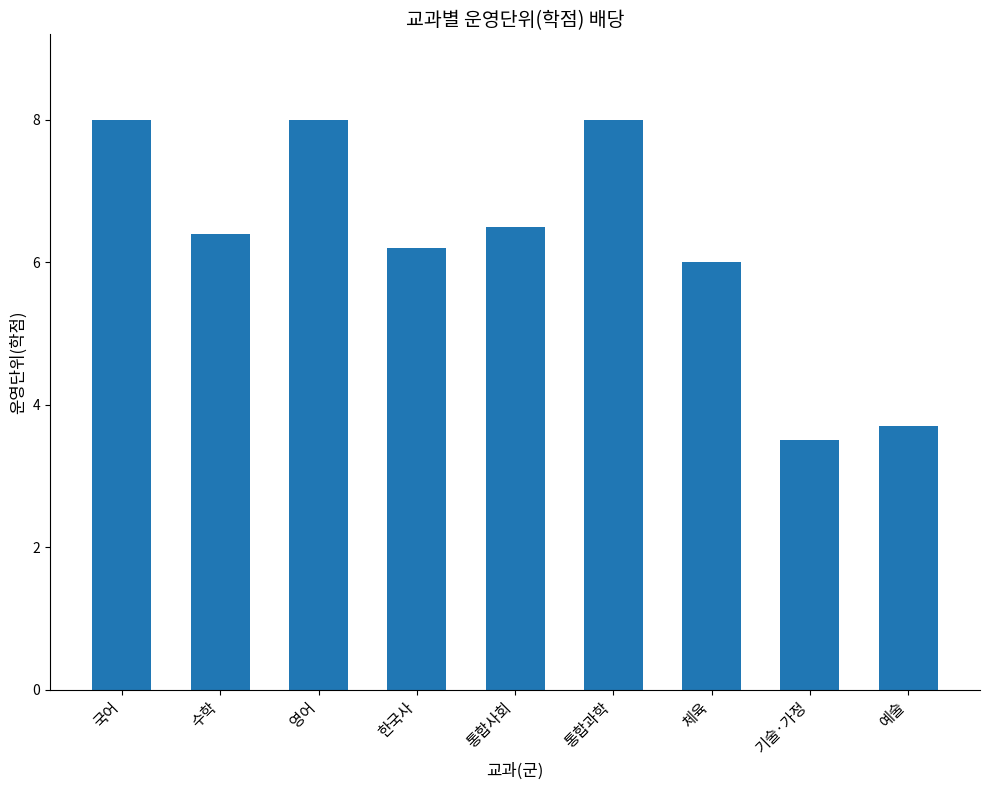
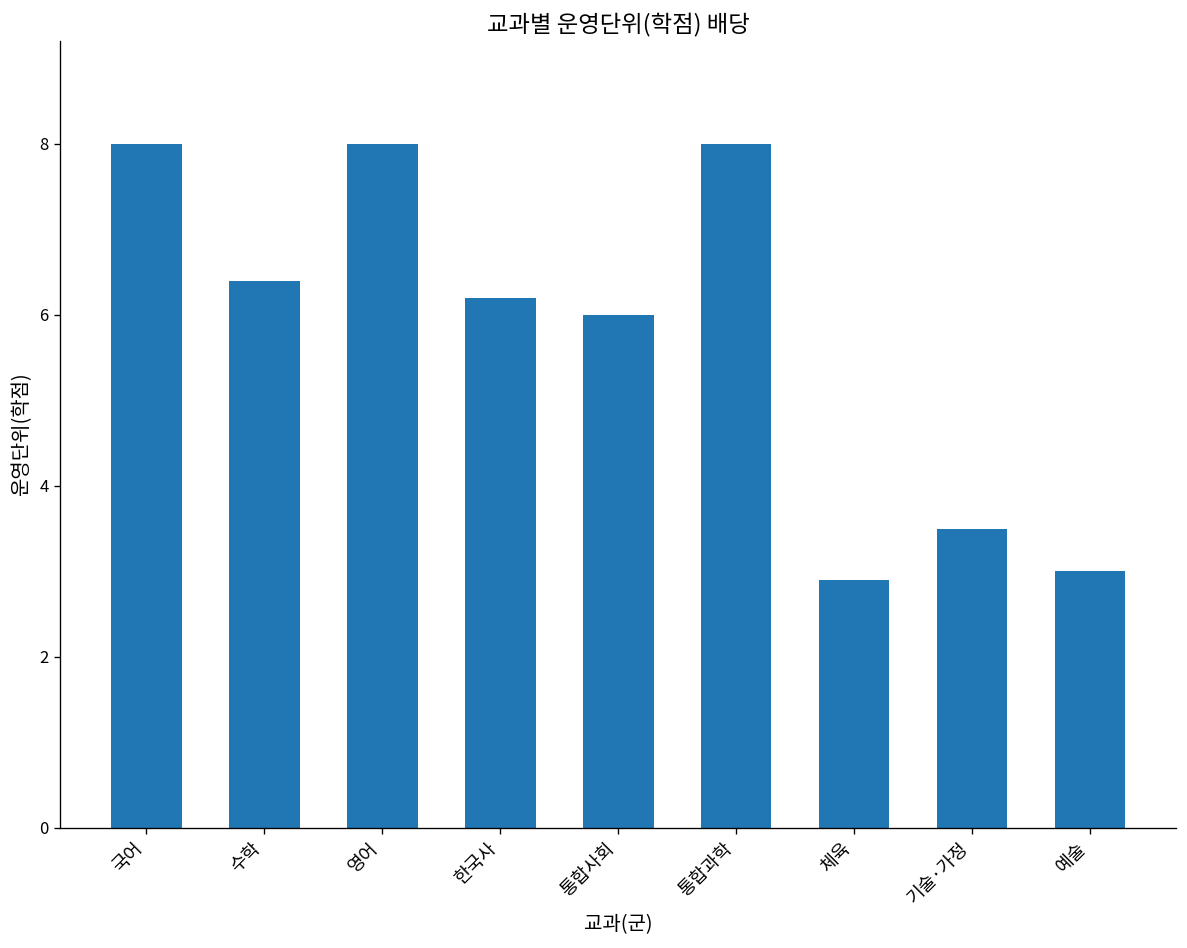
  {
    "국어": 8.0,
    "수학": 6.4,
    "영어": 8.0,
    "한국사": 6.2,
-   "통합사회": 6.5,
+   "통합사회": 6.0,
    "통합과학": 8.0,
-   "체육": 6.0,
+   "체육": 2.9,
    "기술·가정": 3.5,
-   "예술": 3.7
+   "예술": 3.0
  }
